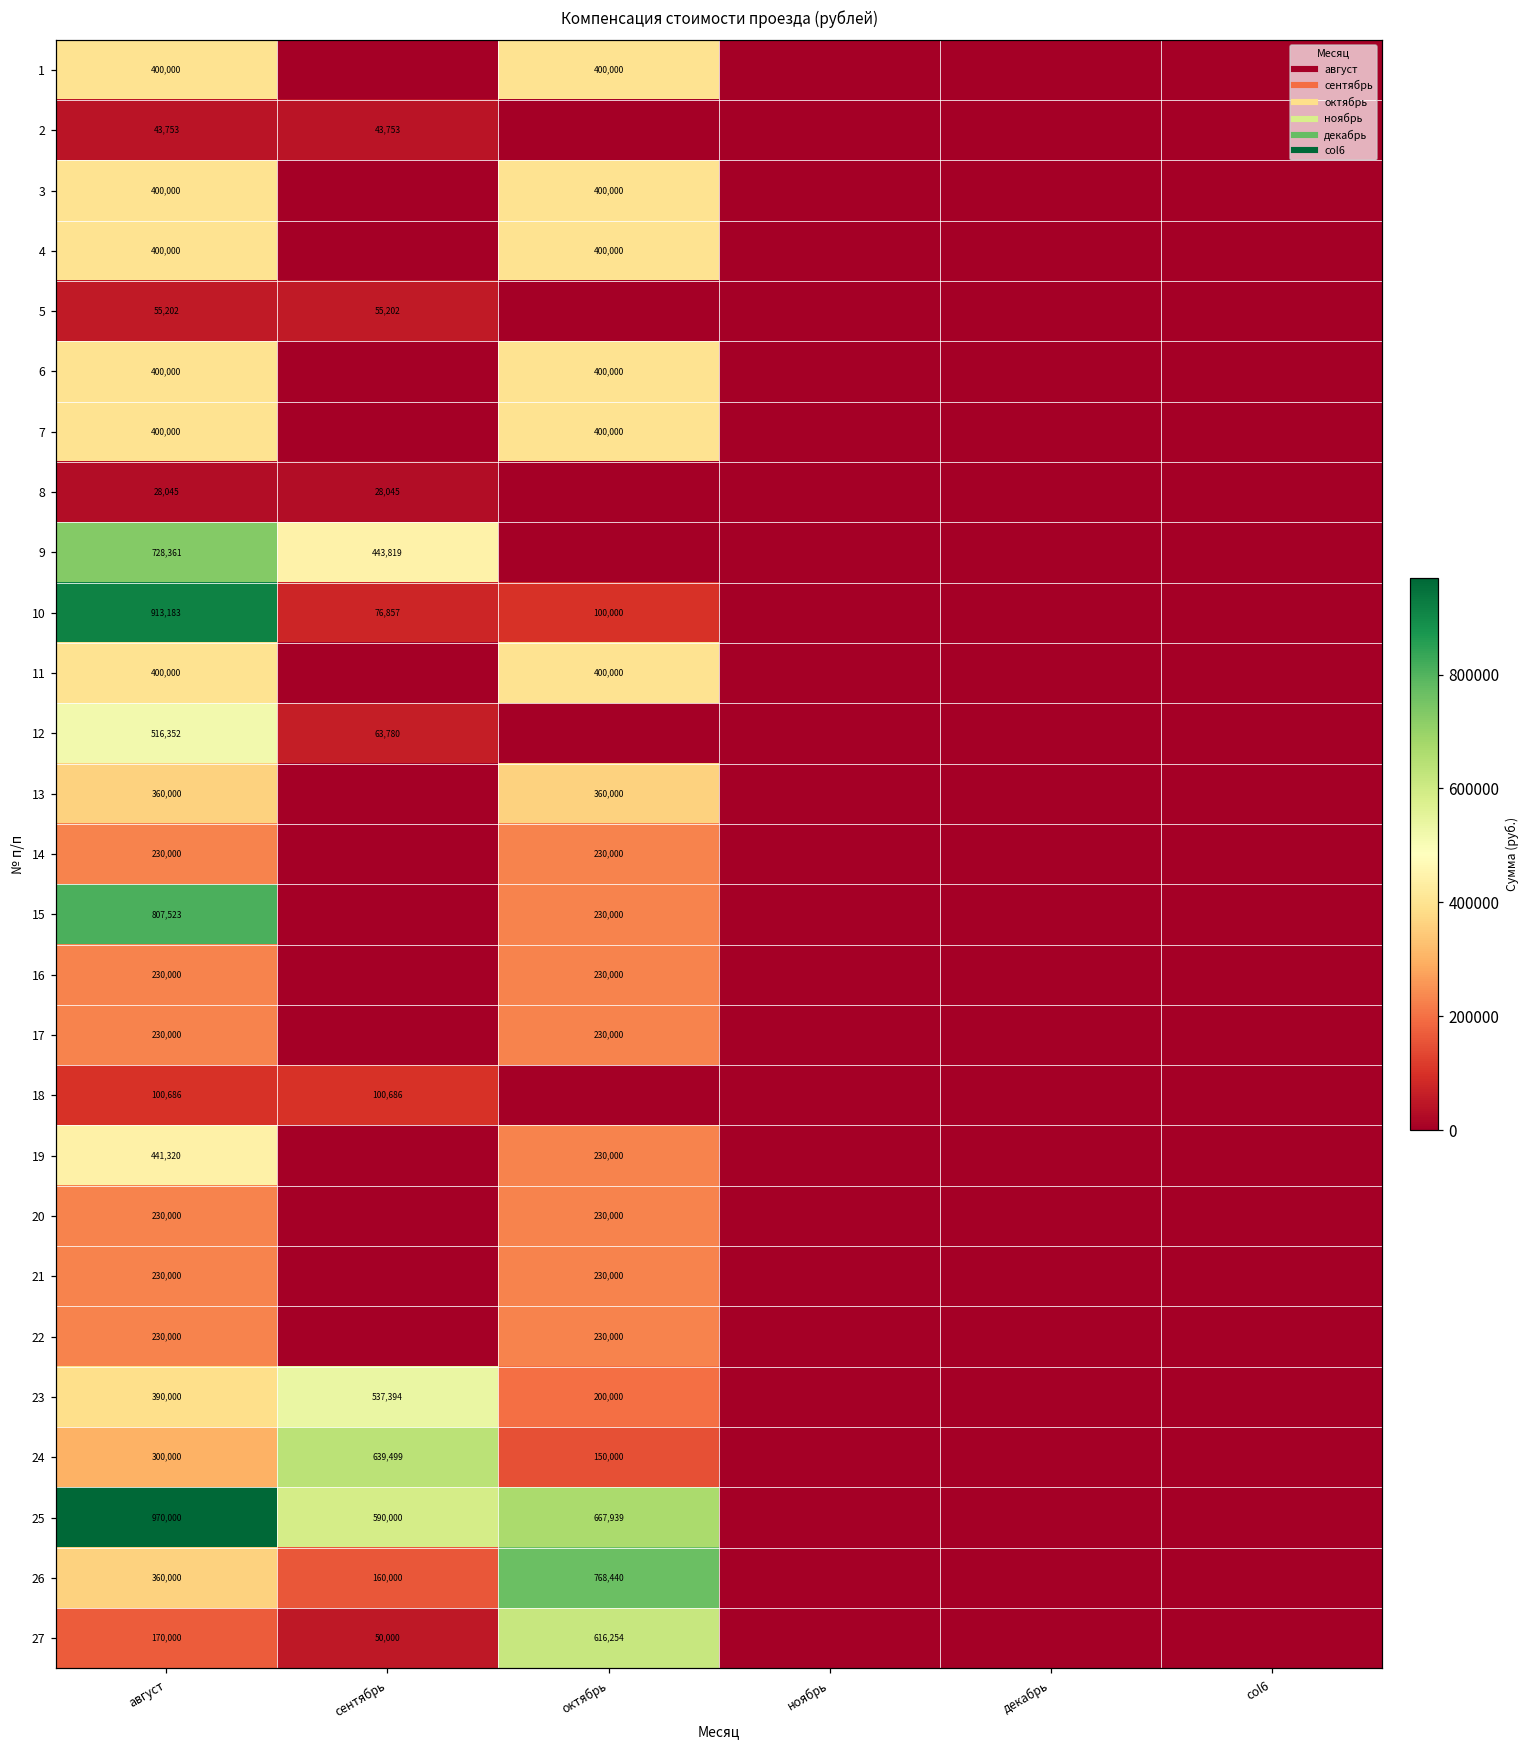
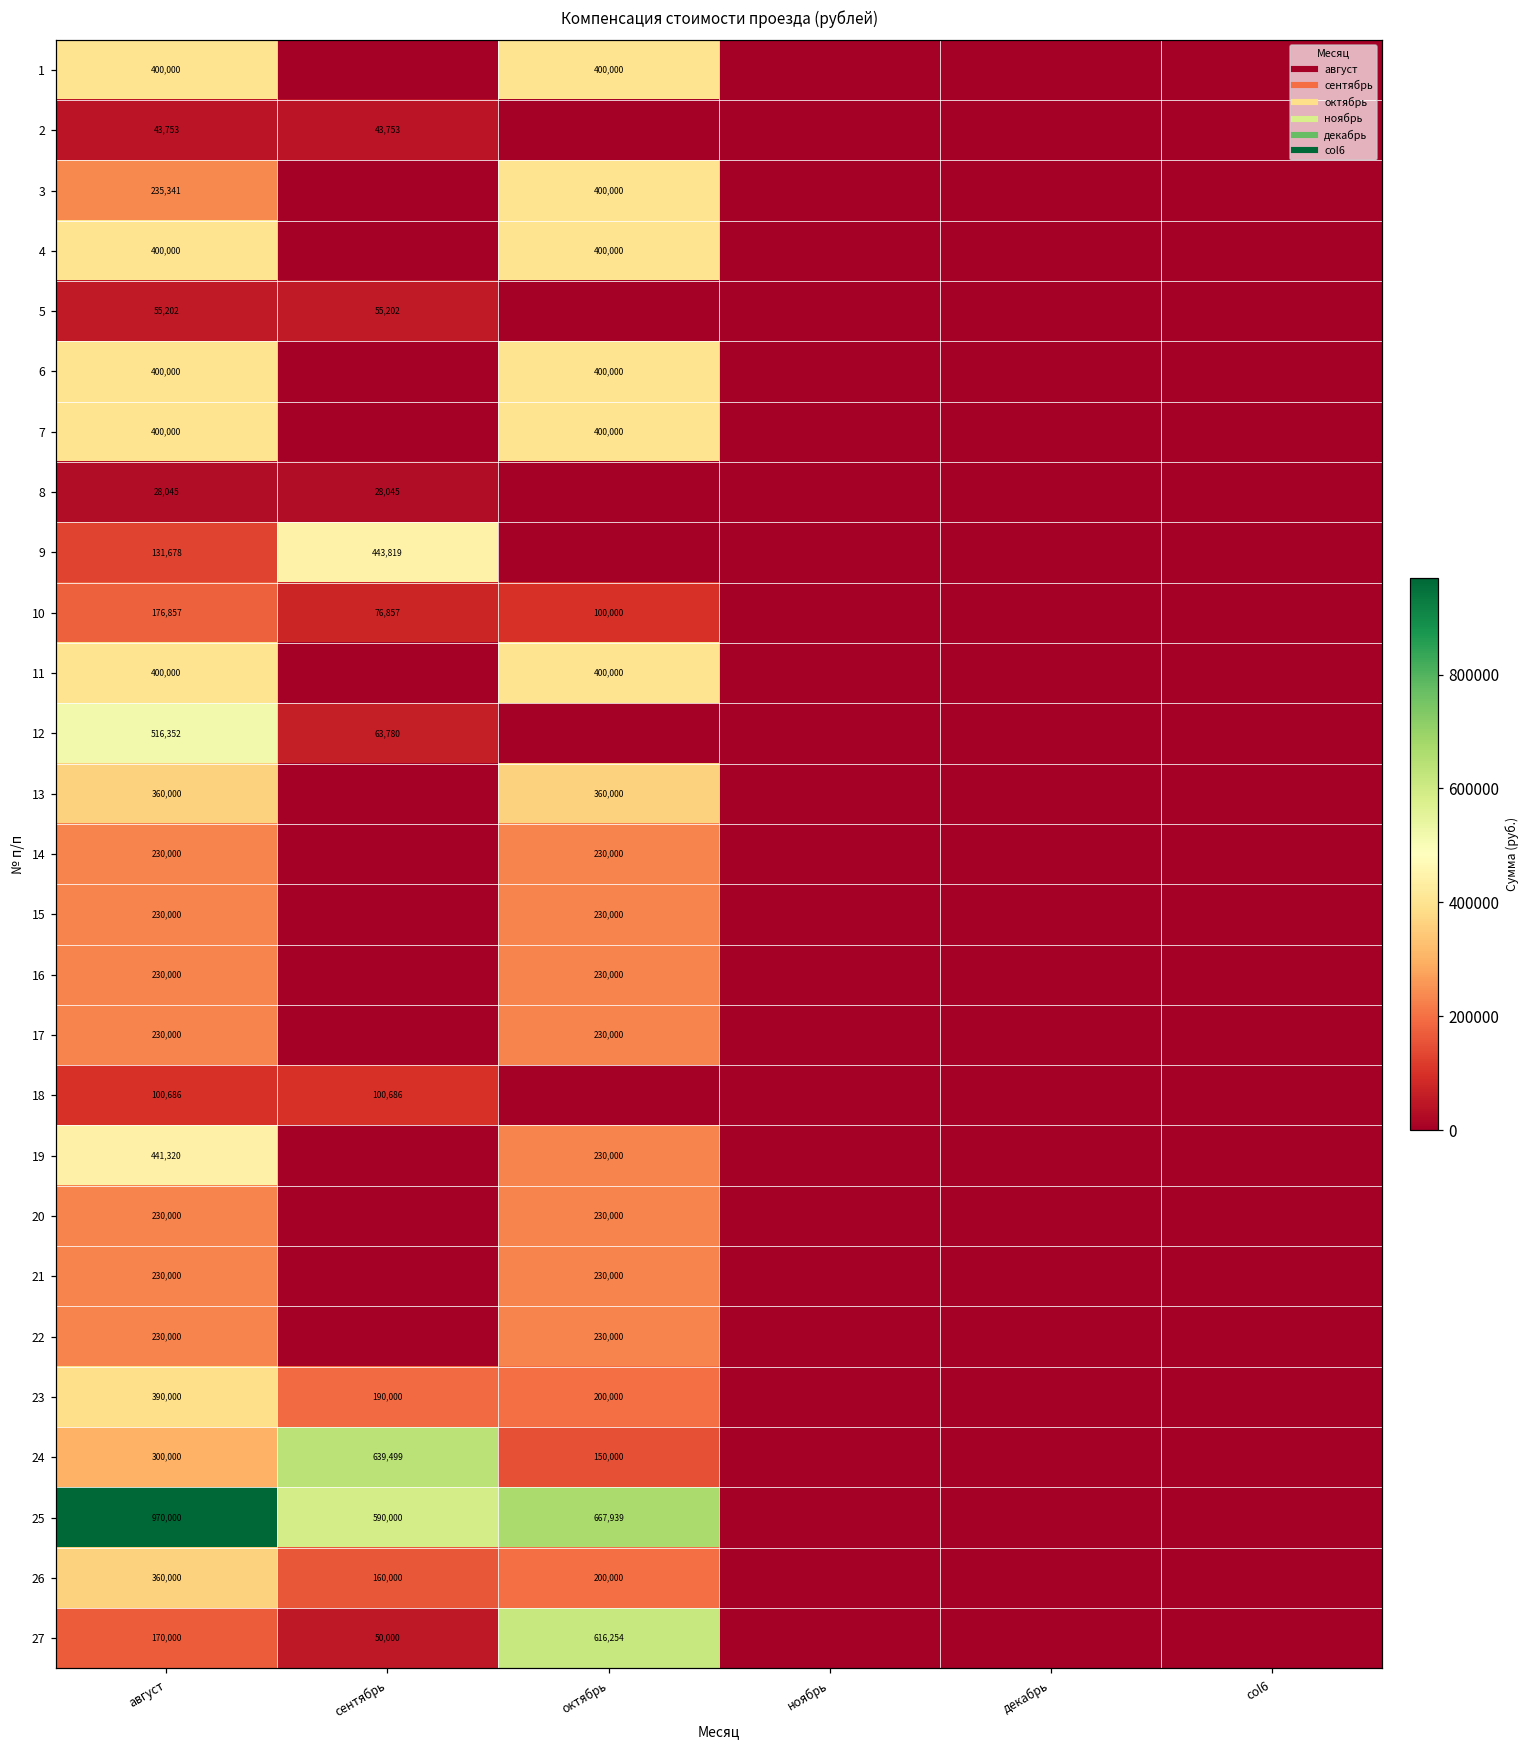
  {
    "1": {
      "август": "400,000",
      "октябрь": "400,000"
    },
    "2": {
      "август": "43,753",
      "сентябрь": "43,753"
    },
    "3": {
-     "август": "400,000",
+     "август": "235,341",
      "октябрь": "400,000"
    },
    "4": {
      "август": "400,000",
      "октябрь": "400,000"
    },
    "5": {
      "август": "55,202",
      "сентябрь": "55,202"
    },
    "6": {
      "август": "400,000",
      "октябрь": "400,000"
    },
    "7": {
      "август": "400,000",
      "октябрь": "400,000"
    },
    "8": {
      "август": "28,045",
      "сентябрь": "28,045"
    },
    "9": {
-     "август": "728,361",
+     "август": "131,678",
      "сентябрь": "443,819"
    },
    "10": {
-     "август": "913,183",
+     "август": "176,857",
      "сентябрь": "76,857",
      "октябрь": "100,000"
    },
    "11": {
      "август": "400,000",
      "октябрь": "400,000"
    },
    "12": {
      "август": "516,352",
      "сентябрь": "63,780"
    },
    "13": {
      "август": "360,000",
      "октябрь": "360,000"
    },
    "14": {
      "август": "230,000",
      "октябрь": "230,000"
    },
    "15": {
-     "август": "807,523",
+     "август": "230,000",
      "октябрь": "230,000"
    },
    "16": {
      "август": "230,000",
      "октябрь": "230,000"
    },
    "17": {
      "август": "230,000",
      "октябрь": "230,000"
    },
    "18": {
      "август": "100,686",
      "сентябрь": "100,686"
    },
    "19": {
      "август": "441,320",
      "октябрь": "230,000"
    },
    "20": {
      "август": "230,000",
      "октябрь": "230,000"
    },
    "21": {
      "август": "230,000",
      "октябрь": "230,000"
    },
    "22": {
      "август": "230,000",
      "октябрь": "230,000"
    },
    "23": {
      "август": "390,000",
-     "сентябрь": "537,394",
+     "сентябрь": "190,000",
      "октябрь": "200,000"
    },
    "24": {
      "август": "300,000",
      "сентябрь": "639,499",
      "октябрь": "150,000"
    },
    "25": {
      "август": "970,000",
      "сентябрь": "590,000",
      "октябрь": "667,939"
    },
    "26": {
      "август": "360,000",
      "сентябрь": "160,000",
-     "октябрь": "768,440"
+     "октябрь": "200,000"
    },
    "27": {
      "август": "170,000",
      "сентябрь": "50,000",
      "октябрь": "616,254"
    }
  }
